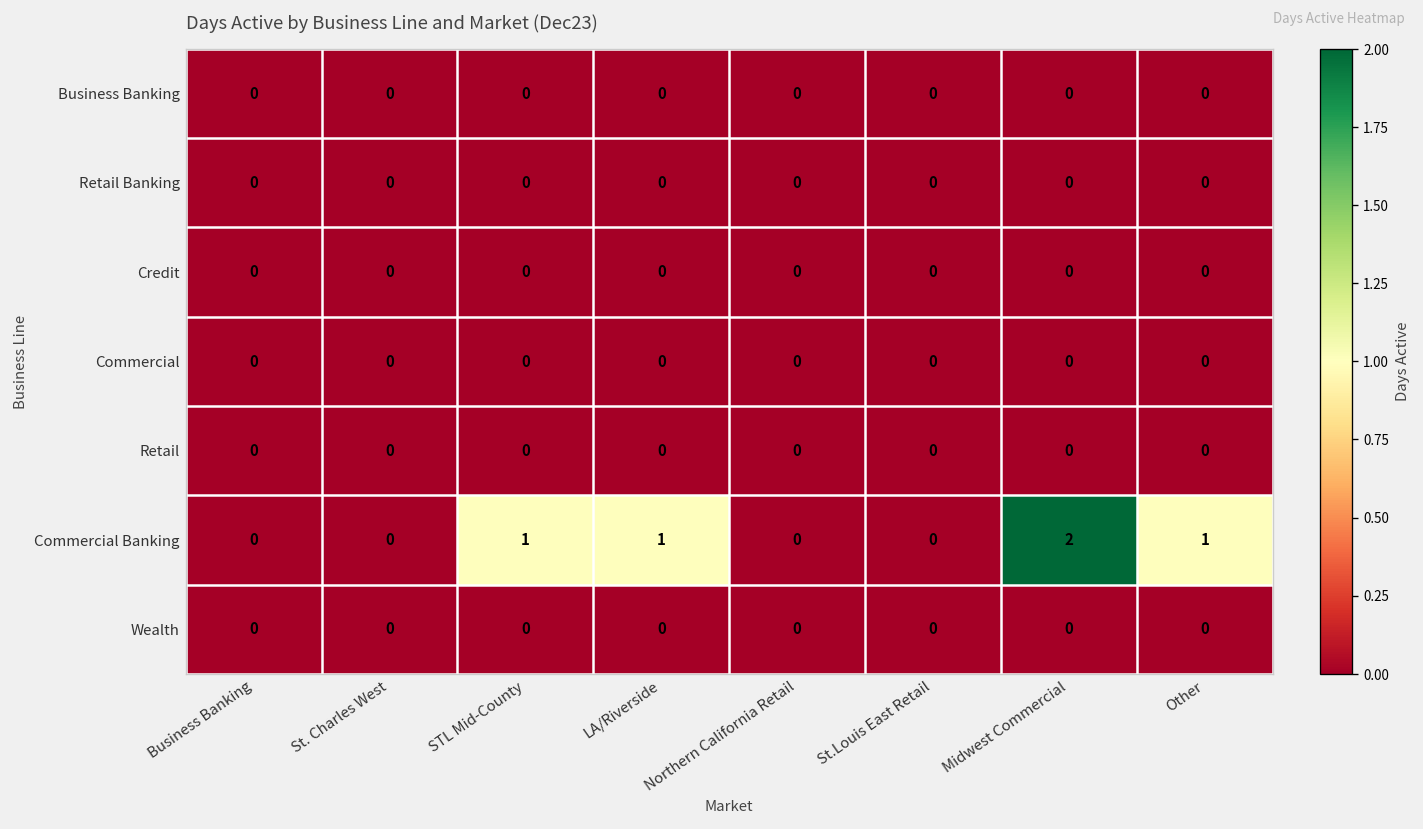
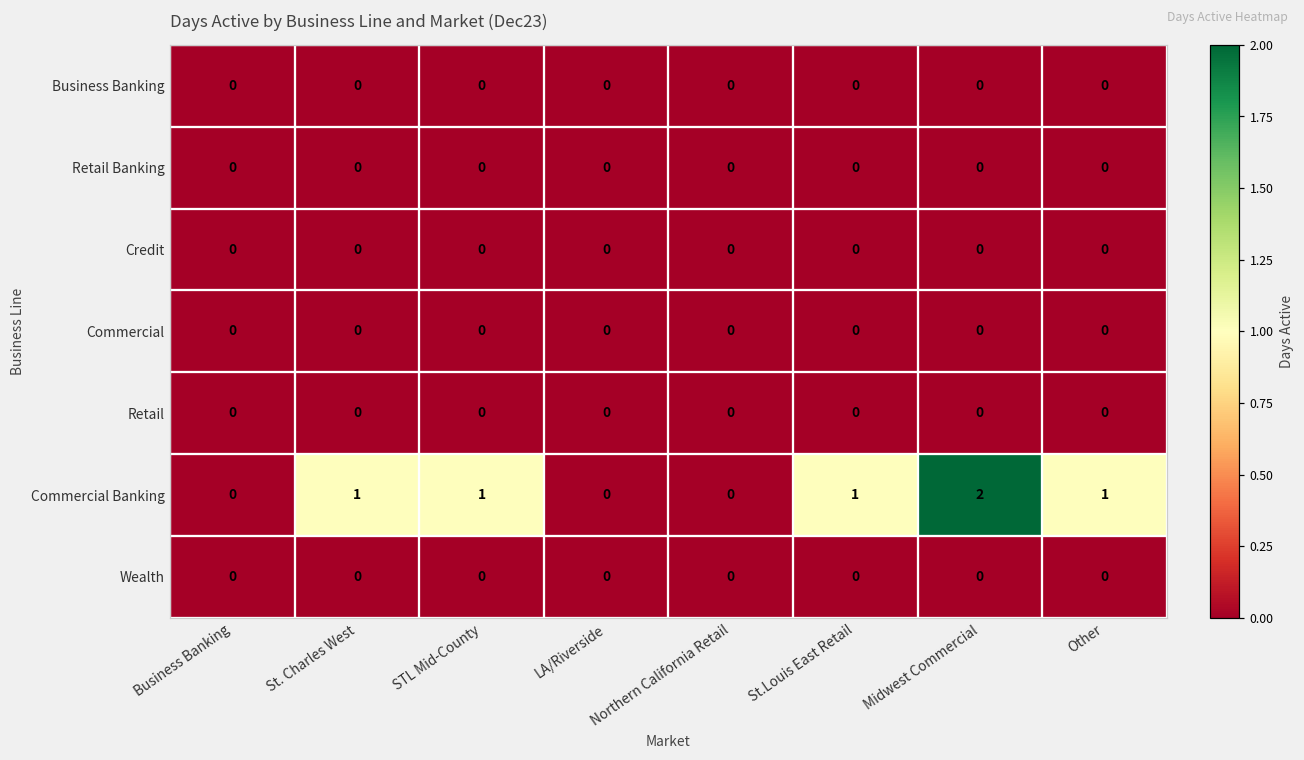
  {
    "Business Banking": {
      "Business Banking": 0,
      "St. Charles West": 0,
      "STL Mid-County": 0,
      "LA/Riverside": 0,
      "Northern California Retail": 0,
      "St.Louis East Retail": 0,
      "Midwest Commercial": 0,
      "Other": 0
    },
    "Retail Banking": {
      "Business Banking": 0,
      "St. Charles West": 0,
      "STL Mid-County": 0,
      "LA/Riverside": 0,
      "Northern California Retail": 0,
      "St.Louis East Retail": 0,
      "Midwest Commercial": 0,
      "Other": 0
    },
    "Credit": {
      "Business Banking": 0,
      "St. Charles West": 0,
      "STL Mid-County": 0,
      "LA/Riverside": 0,
      "Northern California Retail": 0,
      "St.Louis East Retail": 0,
      "Midwest Commercial": 0,
      "Other": 0
    },
    "Commercial": {
      "Business Banking": 0,
      "St. Charles West": 0,
      "STL Mid-County": 0,
      "LA/Riverside": 0,
      "Northern California Retail": 0,
      "St.Louis East Retail": 0,
      "Midwest Commercial": 0,
      "Other": 0
    },
    "Retail": {
      "Business Banking": 0,
      "St. Charles West": 0,
      "STL Mid-County": 0,
      "LA/Riverside": 0,
      "Northern California Retail": 0,
      "St.Louis East Retail": 0,
      "Midwest Commercial": 0,
      "Other": 0
    },
    "Commercial Banking": {
      "Business Banking": 0,
-     "St. Charles West": 0,
+     "St. Charles West": 1,
      "STL Mid-County": 1,
-     "LA/Riverside": 1,
+     "LA/Riverside": 0,
      "Northern California Retail": 0,
-     "St.Louis East Retail": 0,
+     "St.Louis East Retail": 1,
      "Midwest Commercial": 2,
      "Other": 1
    },
    "Wealth": {
      "Business Banking": 0,
      "St. Charles West": 0,
      "STL Mid-County": 0,
      "LA/Riverside": 0,
      "Northern California Retail": 0,
      "St.Louis East Retail": 0,
      "Midwest Commercial": 0,
      "Other": 0
    }
  }
